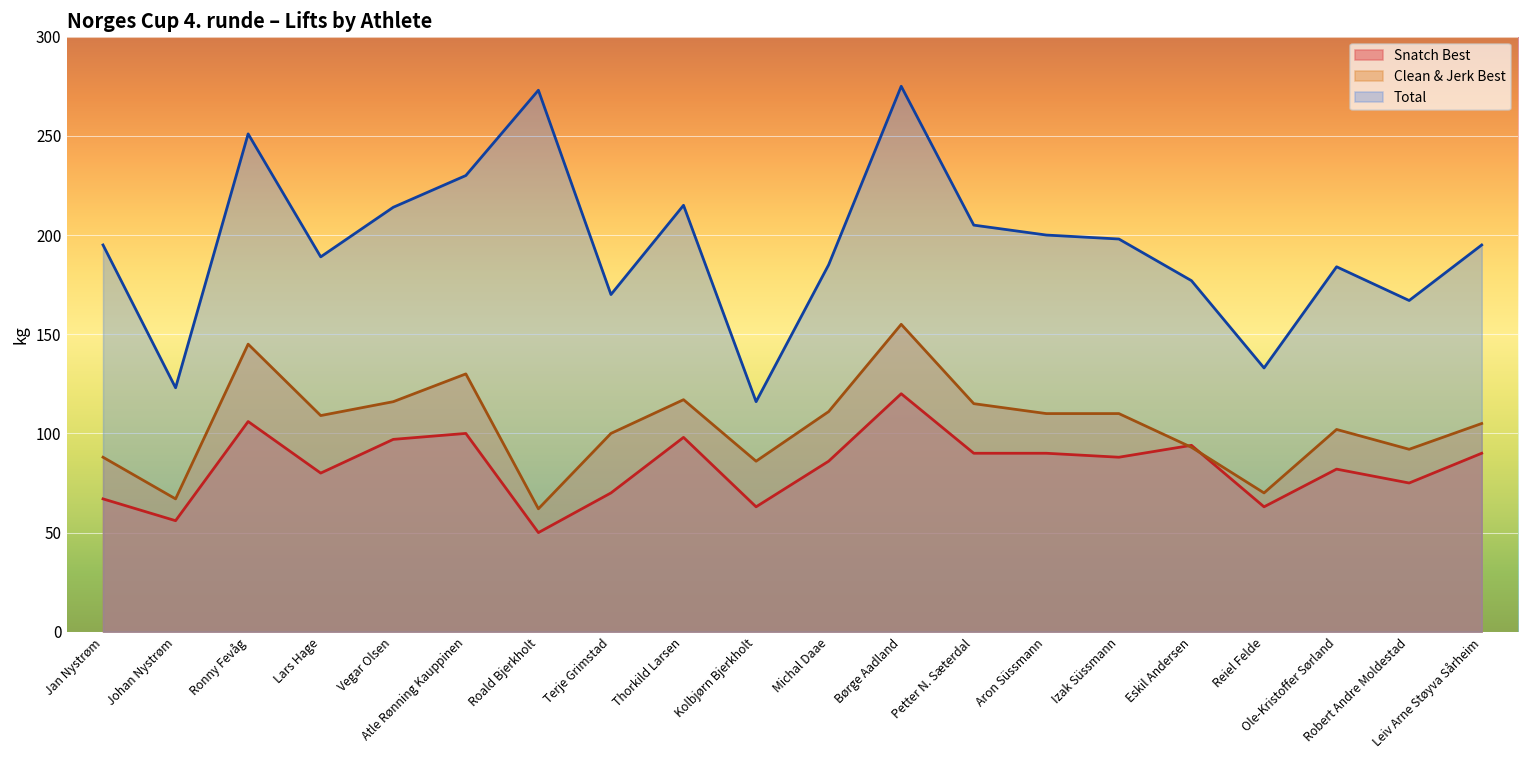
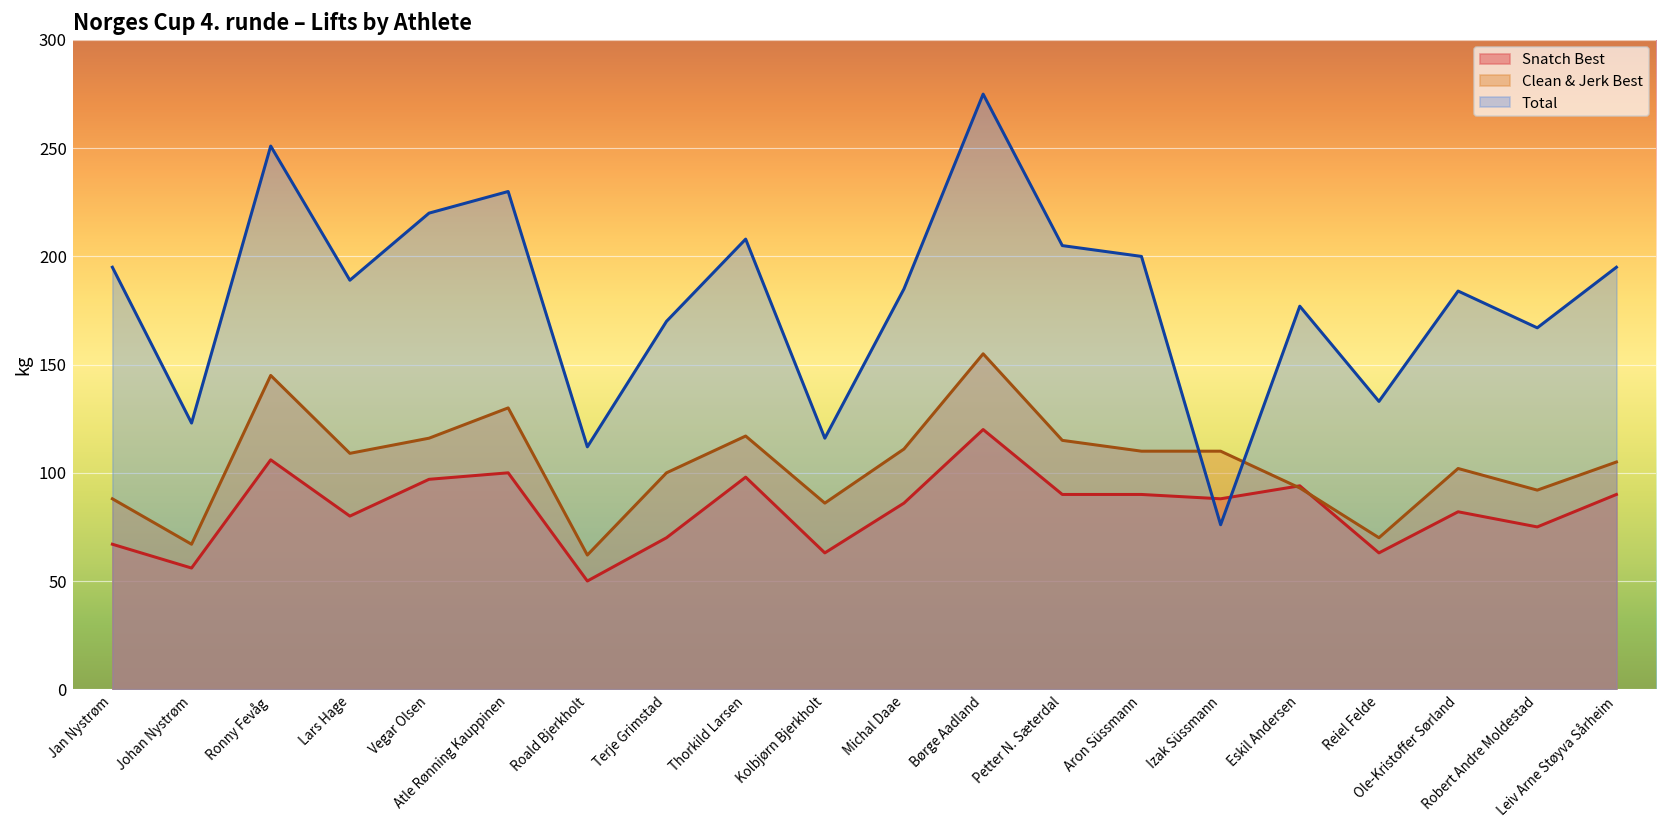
  {
    "Total": {
      "Jan Nystrøm": 195,
      "Johan Nystrøm": 123,
      "Ronny Fevåg": 251,
      "Lars Hage": 189,
-     "Vegar Olsen": 214,
+     "Vegar Olsen": 220,
      "Atle Rønning Kauppinen": 230,
-     "Roald Bjerkholt": 273,
+     "Roald Bjerkholt": 112,
      "Terje Grimstad": 170,
-     "Thorkild Larsen": 215,
+     "Thorkild Larsen": 208,
      "Kolbjørn Bjerkholt": 116,
      "Michal Daae": 185,
      "Børge Aadland": 275,
      "Petter N. Sæterdal": 205,
      "Aron Süssmann": 200,
-     "Izak Süssmann": 198,
+     "Izak Süssmann": 76,
      "Eskil Andersen": 177,
      "Reiel Felde": 133,
      "Ole-Kristoffer Sørland": 184,
      "Robert Andre Moldestad": 167,
      "Leiv Arne Støyva Sårheim": 195
    }
  }
